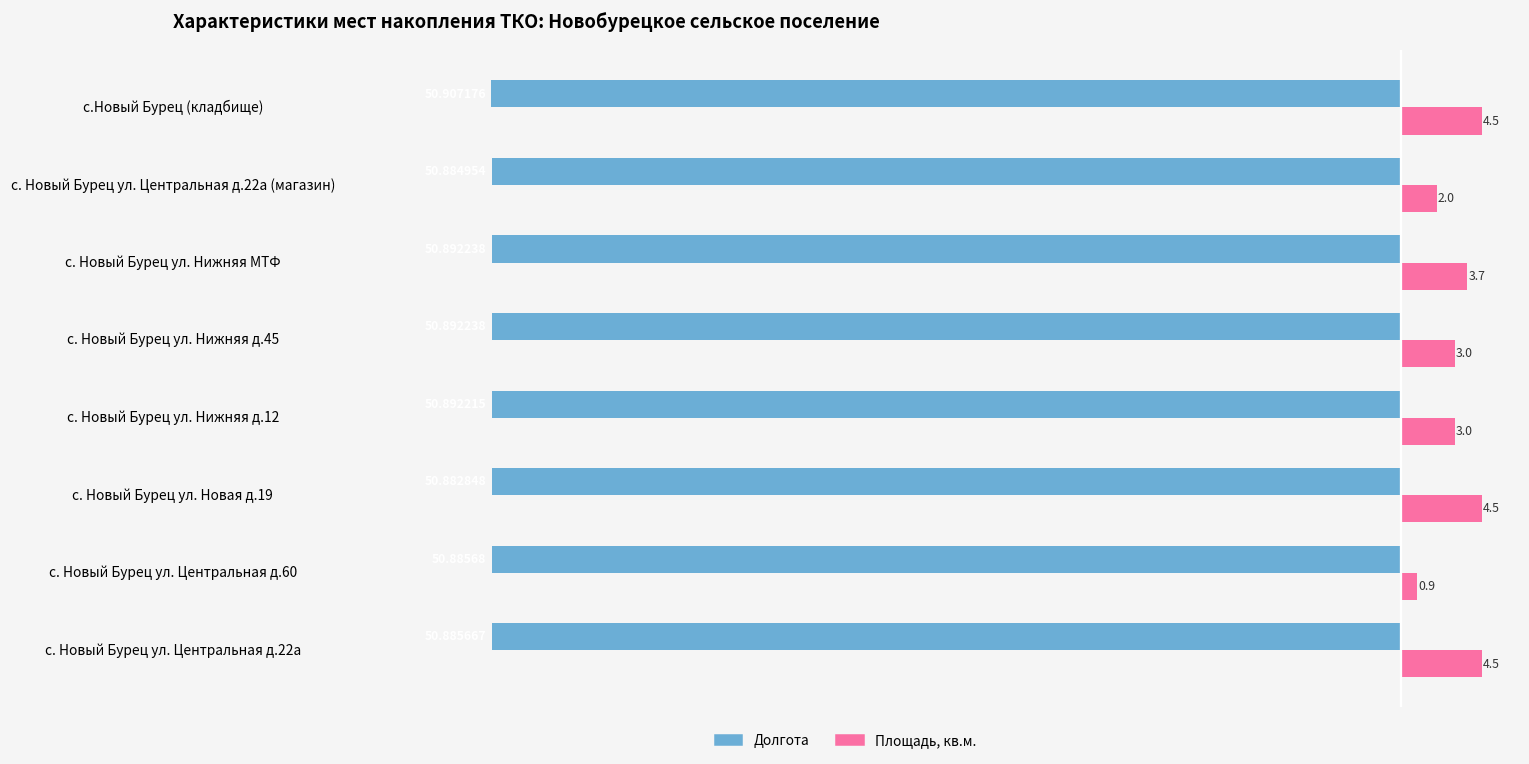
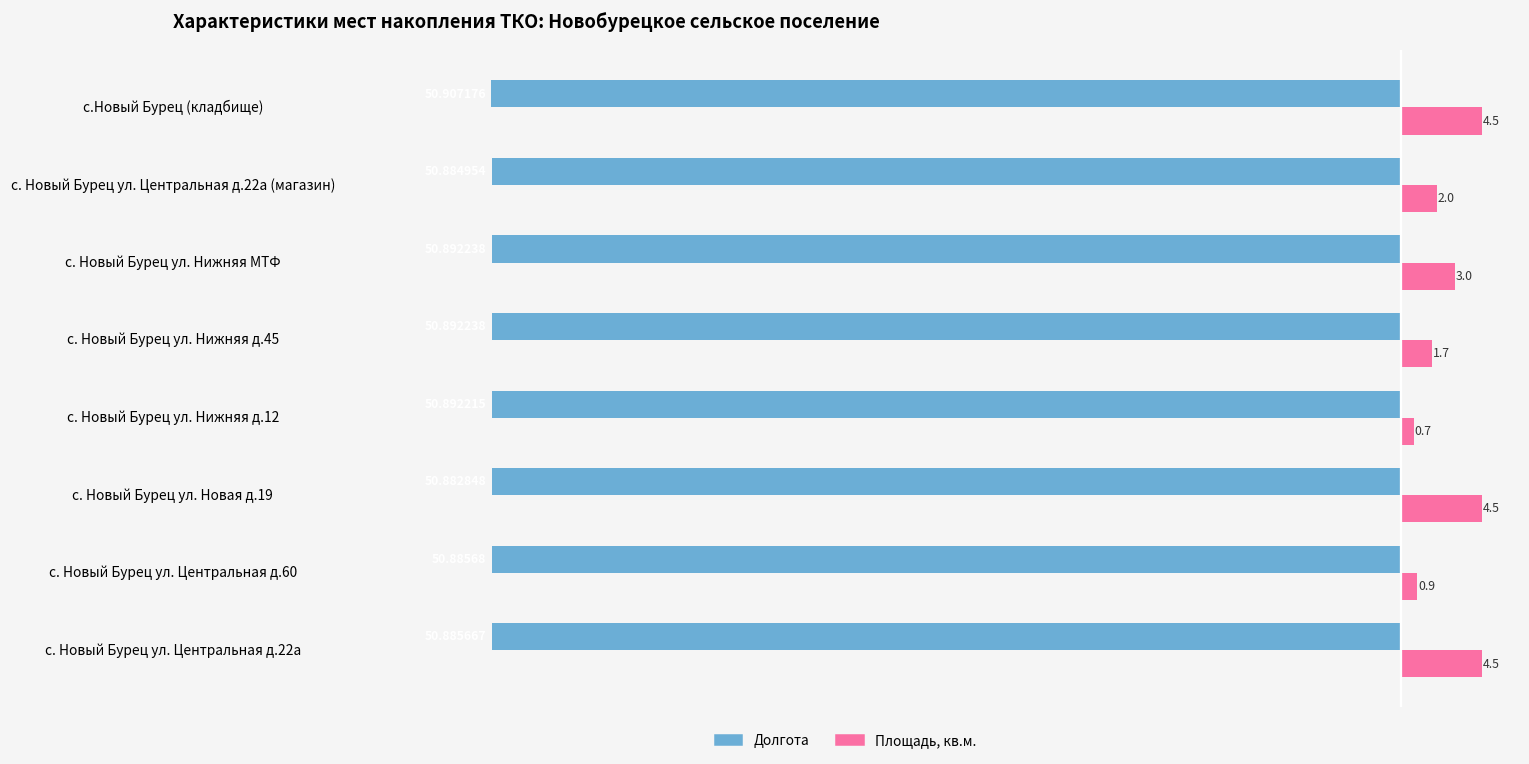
  {
    "Площадь, кв.м.": {
      "с.Новый Бурец (кладбище)": 4.5,
      "с. Новый Бурец ул. Центральная д.22а (магазин)": 2.0,
-     "с. Новый Бурец ул. Нижняя МТФ": 3.7,
-     "с. Новый Бурец ул. Нижняя д.45": 3.0,
-     "с. Новый Бурец ул. Нижняя д.12": 3.0,
+     "с. Новый Бурец ул. Нижняя МТФ": 3.0,
+     "с. Новый Бурец ул. Нижняя д.45": 1.7,
+     "с. Новый Бурец ул. Нижняя д.12": 0.7,
      "с. Новый Бурец ул. Новая д.19": 4.5,
      "с. Новый Бурец ул. Центральная д.60": 0.9,
      "с. Новый Бурец ул. Центральная д.22а": 4.5
    }
  }
